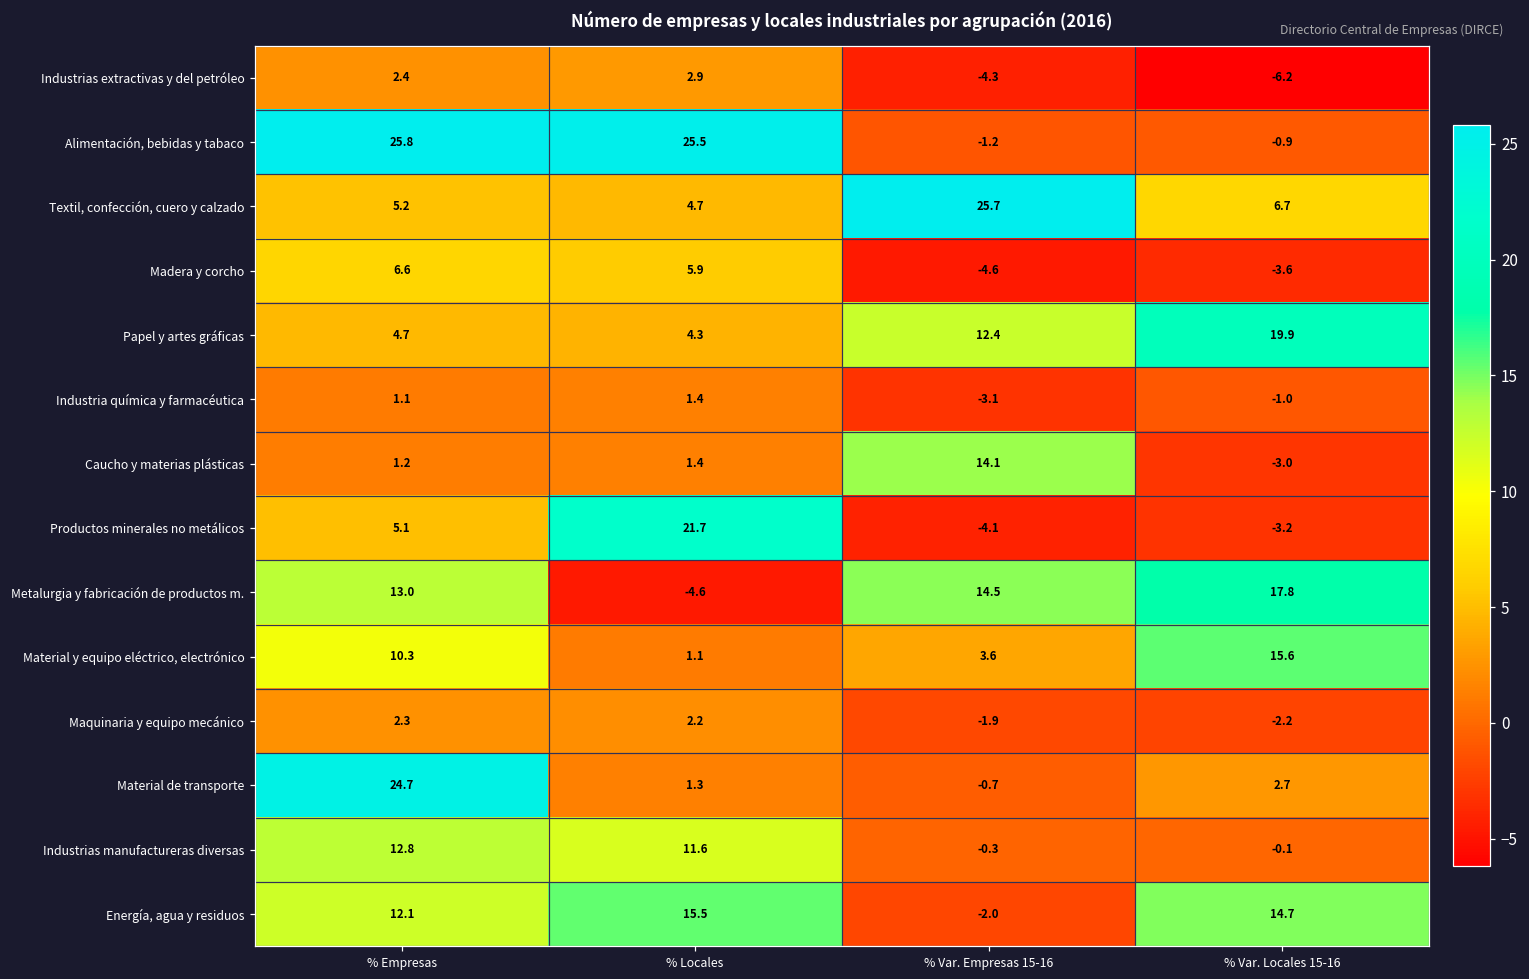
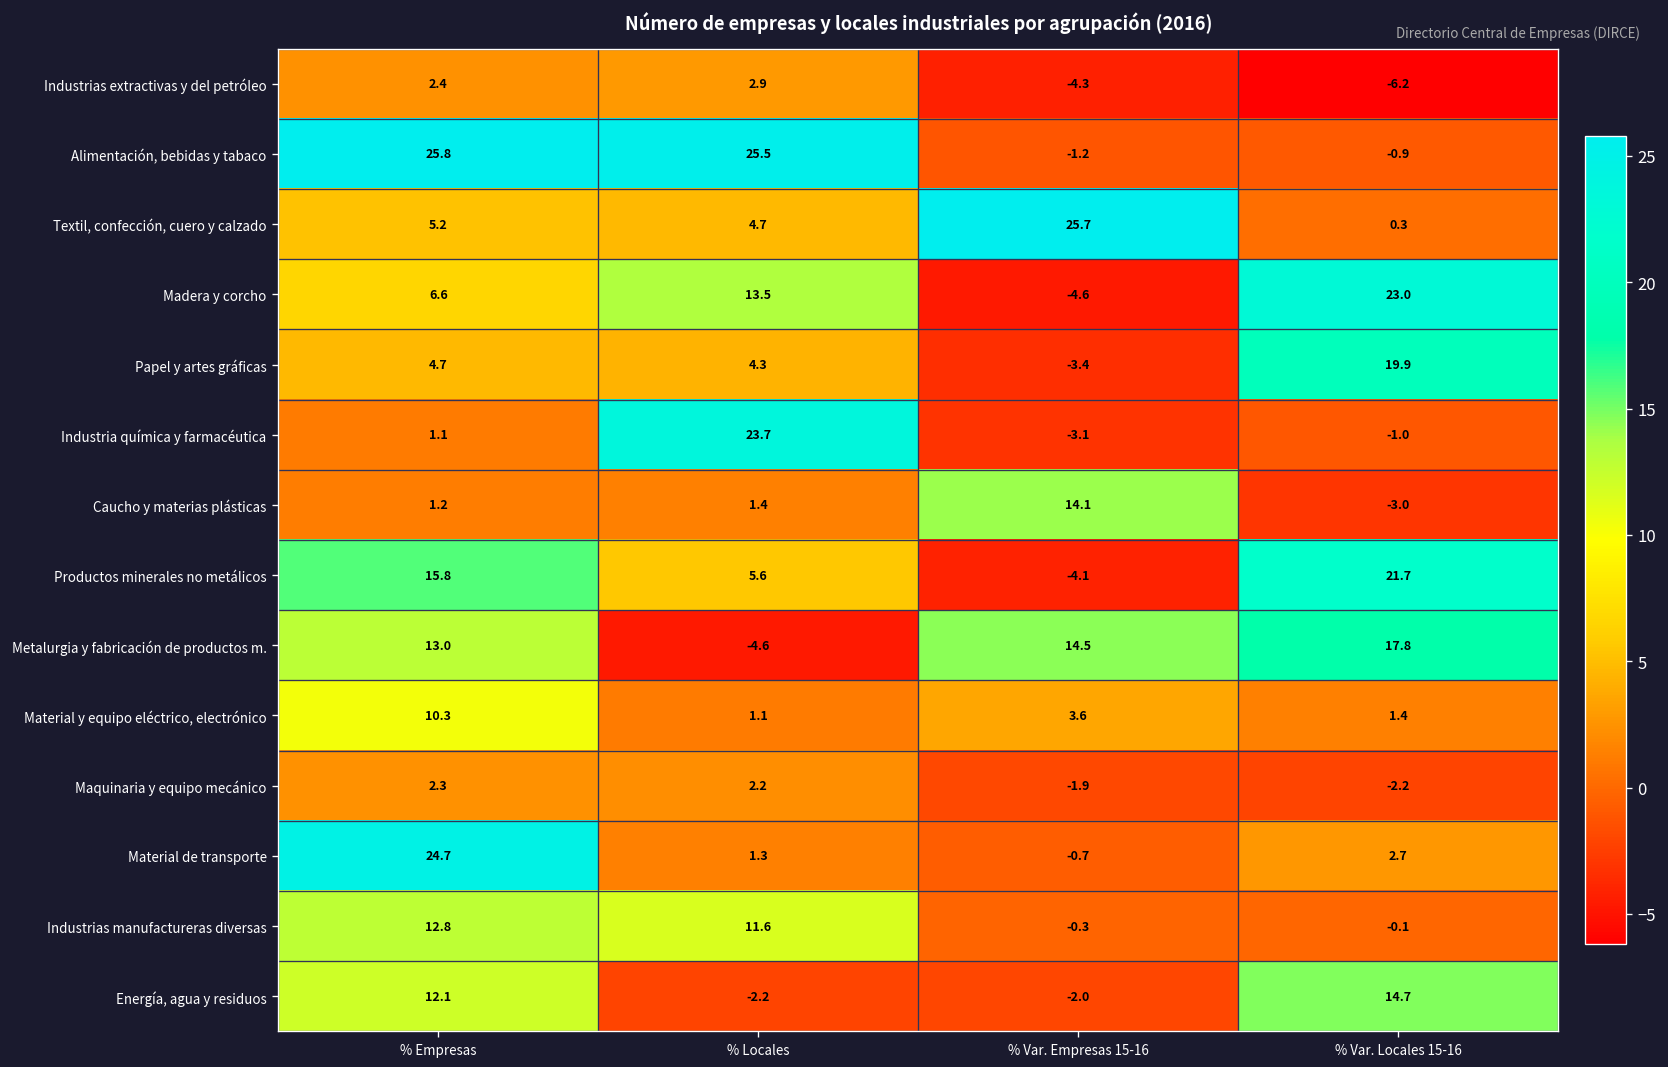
  {
    "Industrias extractivas y del petróleo": {
      "% Empresas": 2.4,
      "% Locales": 2.9,
      "% Var. Empresas 15-16": -4.3,
      "% Var. Locales 15-16": -6.2
    },
    "Alimentación, bebidas y tabaco": {
      "% Empresas": 25.8,
      "% Locales": 25.5,
      "% Var. Empresas 15-16": -1.2,
      "% Var. Locales 15-16": -0.9
    },
    "Textil, confección, cuero y calzado": {
      "% Empresas": 5.2,
      "% Locales": 4.7,
      "% Var. Empresas 15-16": 25.7,
-     "% Var. Locales 15-16": 6.7
+     "% Var. Locales 15-16": 0.3
    },
    "Madera y corcho": {
      "% Empresas": 6.6,
-     "% Locales": 5.9,
+     "% Locales": 13.5,
      "% Var. Empresas 15-16": -4.6,
-     "% Var. Locales 15-16": -3.6
+     "% Var. Locales 15-16": 23.0
    },
    "Papel y artes gráficas": {
      "% Empresas": 4.7,
      "% Locales": 4.3,
-     "% Var. Empresas 15-16": 12.4,
+     "% Var. Empresas 15-16": -3.4,
      "% Var. Locales 15-16": 19.9
    },
    "Industria química y farmacéutica": {
      "% Empresas": 1.1,
-     "% Locales": 1.4,
+     "% Locales": 23.7,
      "% Var. Empresas 15-16": -3.1,
      "% Var. Locales 15-16": -1.0
    },
    "Caucho y materias plásticas": {
      "% Empresas": 1.2,
      "% Locales": 1.4,
      "% Var. Empresas 15-16": 14.1,
      "% Var. Locales 15-16": -3.0
    },
    "Productos minerales no metálicos": {
-     "% Empresas": 5.1,
-     "% Locales": 21.7,
+     "% Empresas": 15.8,
+     "% Locales": 5.6,
      "% Var. Empresas 15-16": -4.1,
-     "% Var. Locales 15-16": -3.2
+     "% Var. Locales 15-16": 21.7
    },
    "Metalurgia y fabricación de productos m.": {
      "% Empresas": 13.0,
      "% Locales": -4.6,
      "% Var. Empresas 15-16": 14.5,
      "% Var. Locales 15-16": 17.8
    },
    "Material y equipo eléctrico, electrónico": {
      "% Empresas": 10.3,
      "% Locales": 1.1,
      "% Var. Empresas 15-16": 3.6,
-     "% Var. Locales 15-16": 15.6
+     "% Var. Locales 15-16": 1.4
    },
    "Maquinaria y equipo mecánico": {
      "% Empresas": 2.3,
      "% Locales": 2.2,
      "% Var. Empresas 15-16": -1.9,
      "% Var. Locales 15-16": -2.2
    },
    "Material de transporte": {
      "% Empresas": 24.7,
      "% Locales": 1.3,
      "% Var. Empresas 15-16": -0.7,
      "% Var. Locales 15-16": 2.7
    },
    "Industrias manufactureras diversas": {
      "% Empresas": 12.8,
      "% Locales": 11.6,
      "% Var. Empresas 15-16": -0.3,
      "% Var. Locales 15-16": -0.1
    },
    "Energía, agua y residuos": {
      "% Empresas": 12.1,
-     "% Locales": 15.5,
+     "% Locales": -2.2,
      "% Var. Empresas 15-16": -2.0,
      "% Var. Locales 15-16": 14.7
    }
  }
